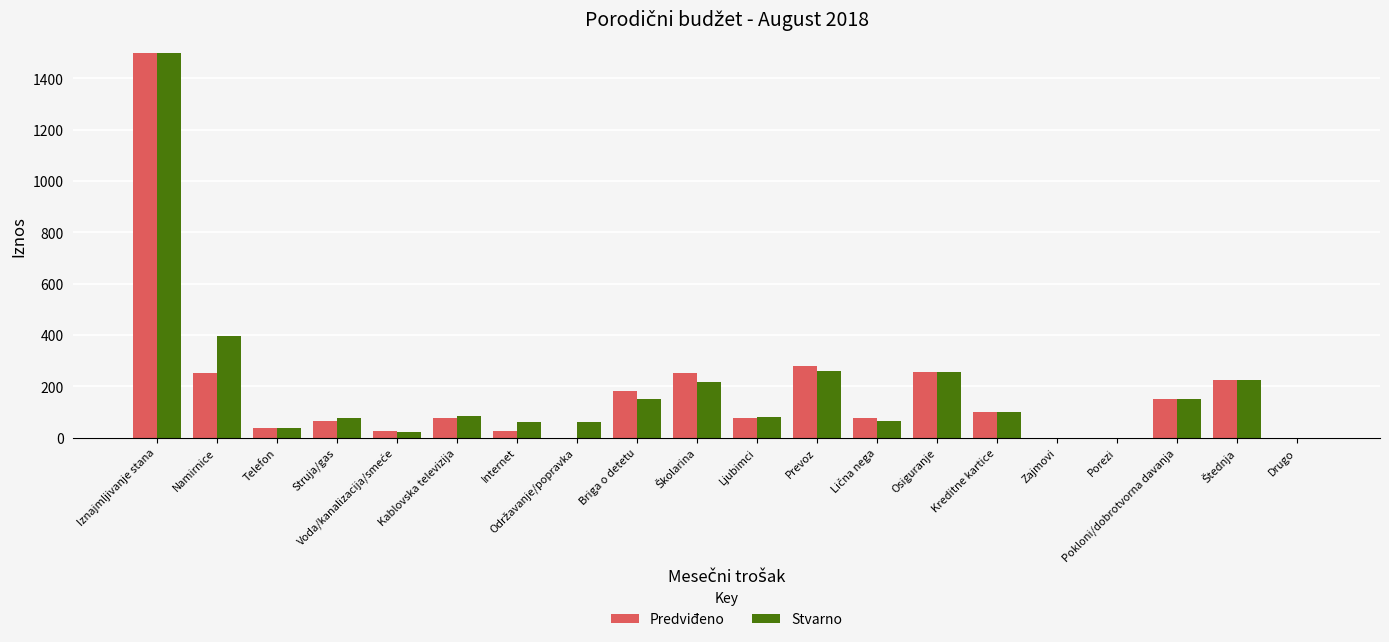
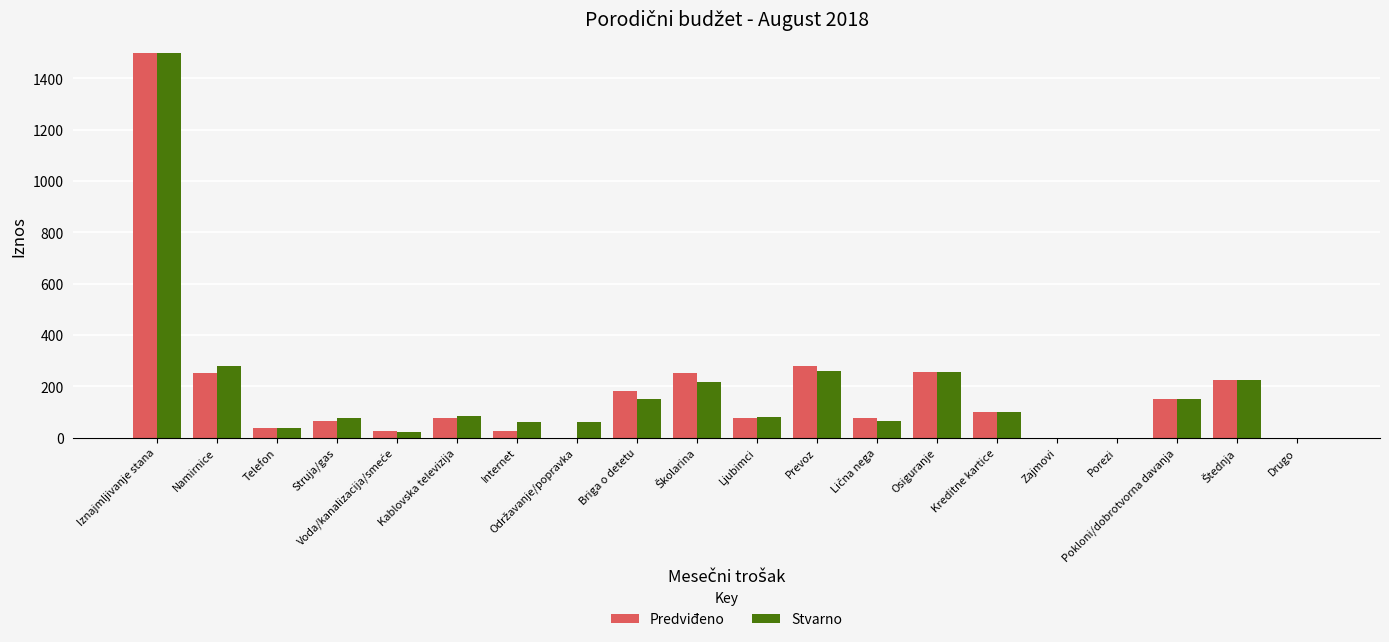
  {
    "Predviđeno": {
      "Iznajmljivanje stana": 1500,
      "Namirnice": 250,
      "Telefon": 40,
      "Struja/gas": 70,
      "Voda/kanalizacija/smeće": 30,
      "Kablovska televizija": 80,
      "Internet": 30,
      "Održavanje/popravka": 0,
      "Briga o detetu": 180,
      "Školarina": 250,
      "Ljubimci": 80,
      "Prevoz": 280,
      "Lična nega": 80,
      "Osiguranje": 260,
      "Kreditne kartice": 100,
      "Zajmovi": 0,
      "Porezi": 0,
      "Pokloni/dobrotvorna davanja": 150,
      "Štednja": 230,
      "Drugo": 0
    },
    "Stvarno": {
      "Iznajmljivanje stana": 1500,
-     "Namirnice": 400,
+     "Namirnice": 280,
      "Telefon": 40,
      "Struja/gas": 80,
      "Voda/kanalizacija/smeće": 20,
      "Kablovska televizija": 80,
      "Internet": 60,
      "Održavanje/popravka": 60,
      "Briga o detetu": 150,
      "Školarina": 220,
      "Ljubimci": 80,
      "Prevoz": 260,
      "Lična nega": 70,
      "Osiguranje": 260,
      "Kreditne kartice": 100,
      "Zajmovi": 0,
      "Porezi": 0,
      "Pokloni/dobrotvorna davanja": 150,
      "Štednja": 230,
      "Drugo": 0
    }
  }
